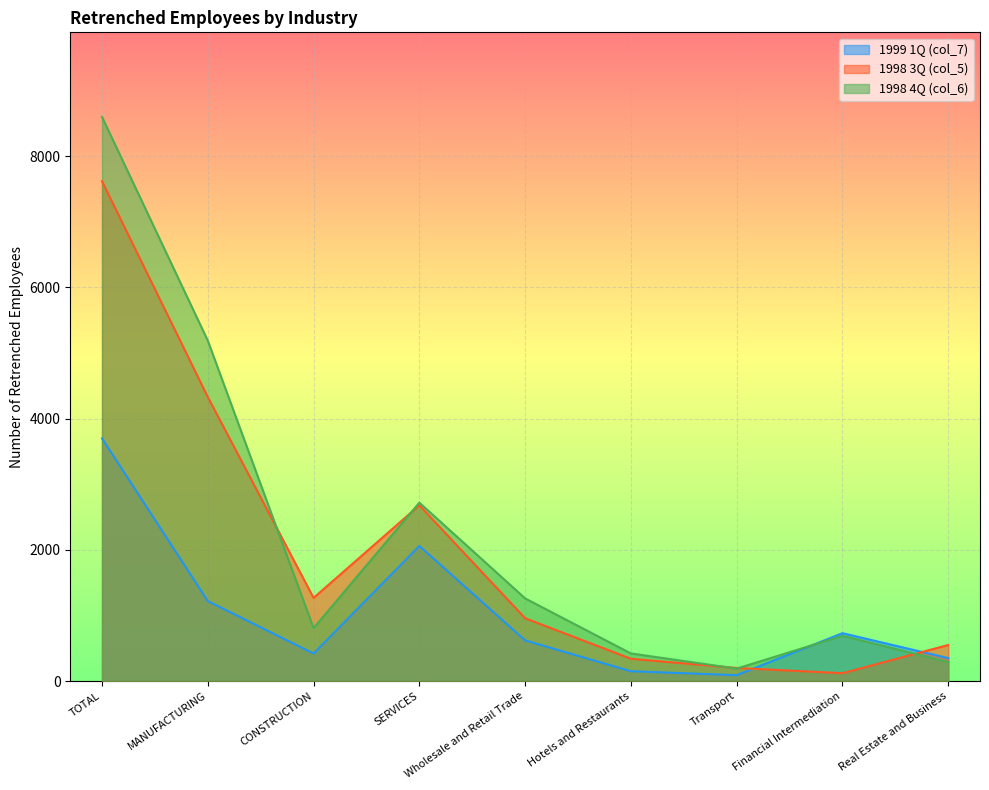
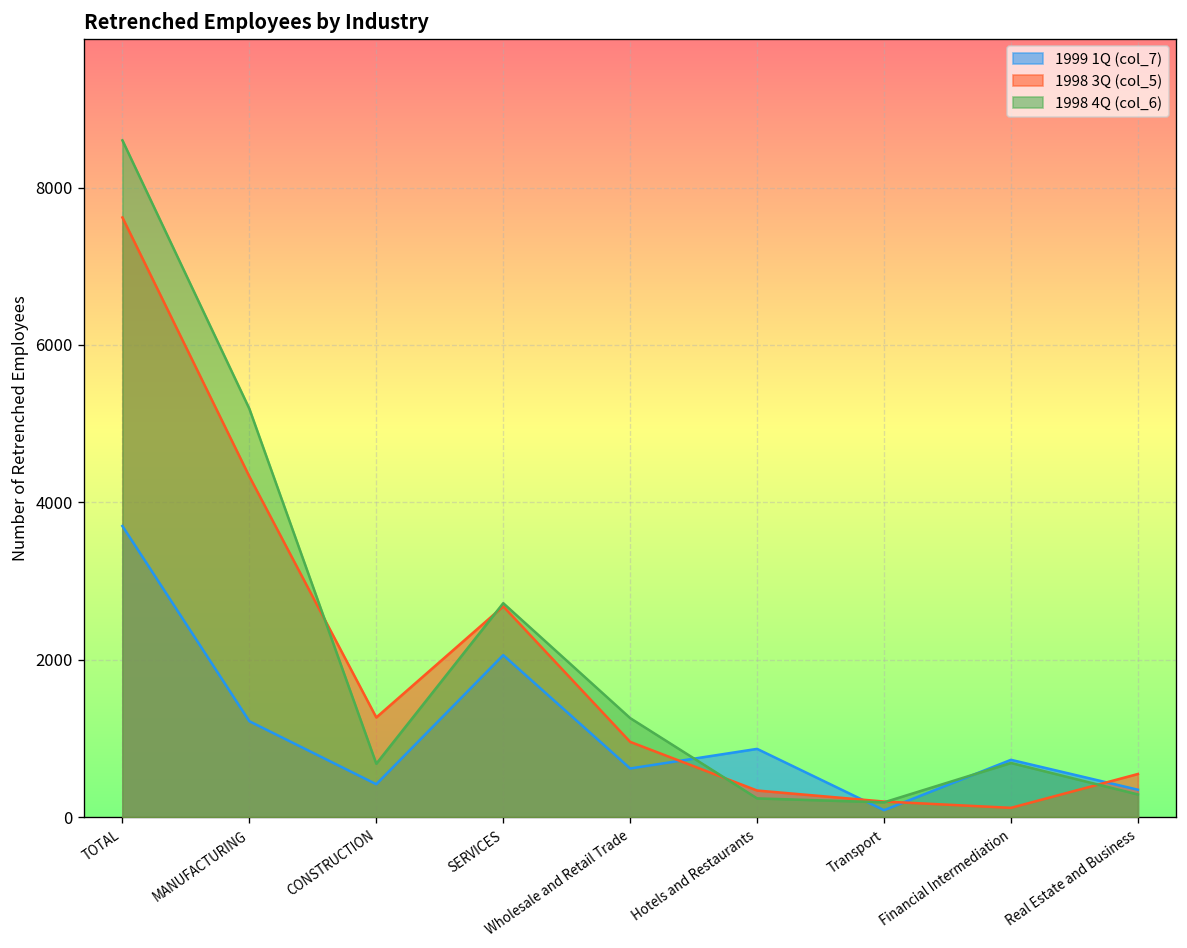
  {
    "1999 1Q (col_7)": {
      "TOTAL": 3700,
      "MANUFACTURING": 1200,
      "CONSTRUCTION": 400,
      "SERVICES": 2100,
      "Wholesale and Retail Trade": 600,
-     "Hotels and Restaurants": 200,
+     "Hotels and Restaurants": 900,
      "Transport": 100,
      "Financial Intermediation": 700,
      "Real Estate and Business": 400
    },
    "1998 3Q (col_5)": {
      "TOTAL": 7600,
      "MANUFACTURING": 4300,
      "CONSTRUCTION": 1300,
      "SERVICES": 2700,
      "Wholesale and Retail Trade": 1000,
      "Hotels and Restaurants": 300,
      "Financial Intermediation": 100,
      "Real Estate and Business": 600
    },
    "1998 4Q (col_6)": {
      "TOTAL": 8600,
      "MANUFACTURING": 5200,
-     "CONSTRUCTION": 800,
+     "CONSTRUCTION": 700,
      "SERVICES": 2700,
      "Wholesale and Retail Trade": 1300,
-     "Hotels and Restaurants": 400,
+     "Hotels and Restaurants": 200,
      "Financial Intermediation": 700,
      "Real Estate and Business": 300
    }
  }
